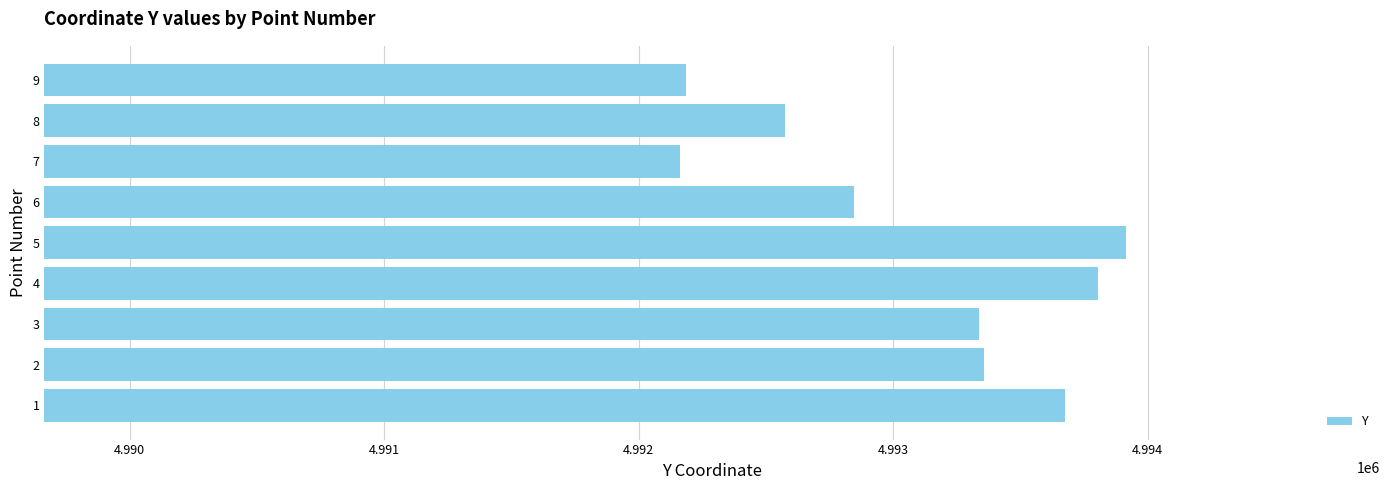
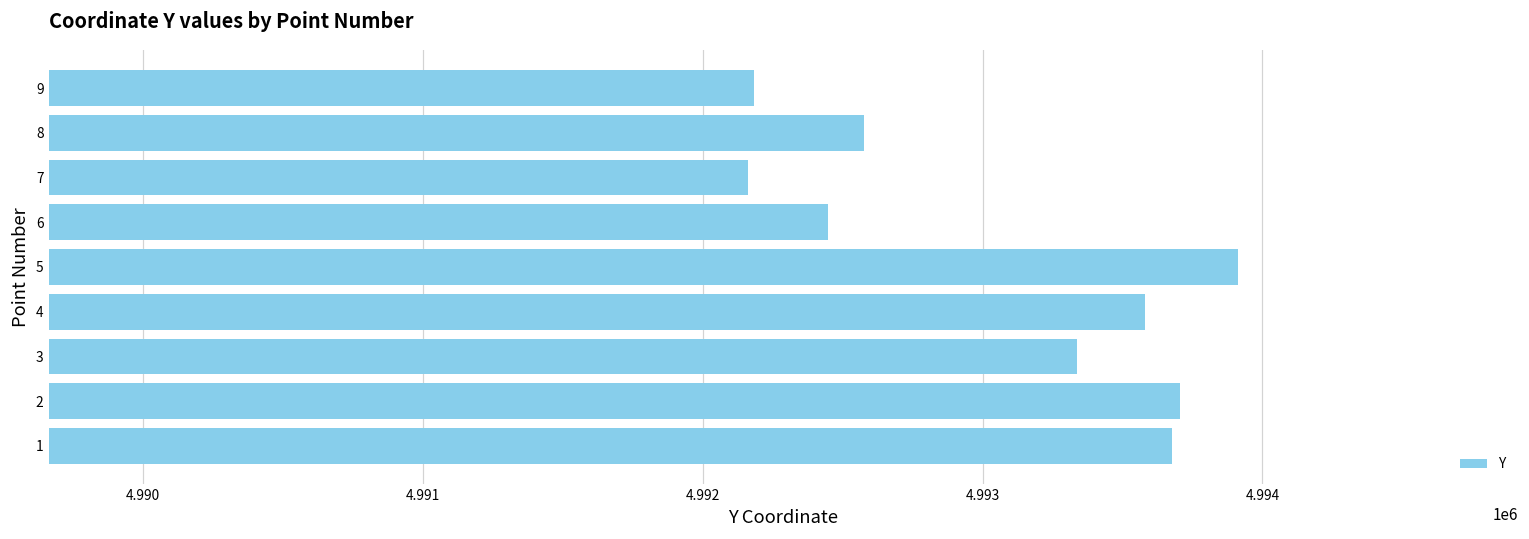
  {
    "9": 4992190,
    "8": 4992580,
    "7": 4992160,
-   "6": 4992840,
+   "6": 4992450,
    "5": 4993910,
-   "4": 4993800,
+   "4": 4993580,
    "3": 4993340,
-   "2": 4993360,
+   "2": 4993710,
    "1": 4993680
  }
